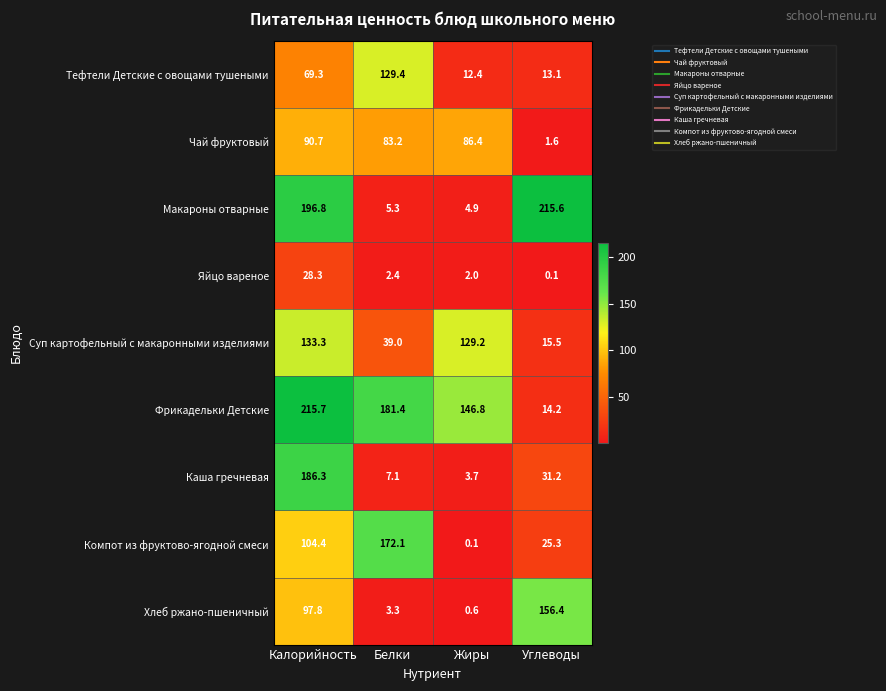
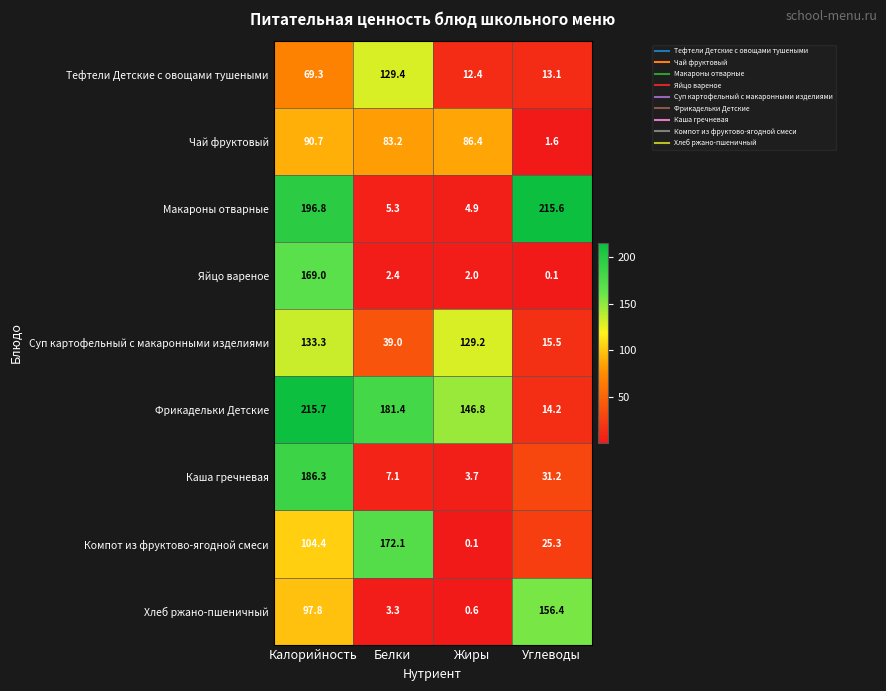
  {
    "Тефтели Детские с овощами тушеными": {
      "Калорийность": 69.3,
      "Белки": 129.4,
      "Жиры": 12.4,
      "Углеводы": 13.1
    },
    "Чай фруктовый": {
      "Калорийность": 90.7,
      "Белки": 83.2,
      "Жиры": 86.4,
      "Углеводы": 1.6
    },
    "Макароны отварные": {
      "Калорийность": 196.8,
      "Белки": 5.3,
      "Жиры": 4.9,
      "Углеводы": 215.6
    },
    "Яйцо вареное": {
-     "Калорийность": 28.3,
+     "Калорийность": 169.0,
      "Белки": 2.4,
      "Жиры": 2.0,
      "Углеводы": 0.1
    },
    "Суп картофельный с макаронными изделиями": {
      "Калорийность": 133.3,
      "Белки": 39.0,
      "Жиры": 129.2,
      "Углеводы": 15.5
    },
    "Фрикадельки Детские": {
      "Калорийность": 215.7,
      "Белки": 181.4,
      "Жиры": 146.8,
      "Углеводы": 14.2
    },
    "Каша гречневая": {
      "Калорийность": 186.3,
      "Белки": 7.1,
      "Жиры": 3.7,
      "Углеводы": 31.2
    },
    "Компот из фруктово-ягодной смеси": {
      "Калорийность": 104.4,
      "Белки": 172.1,
      "Жиры": 0.1,
      "Углеводы": 25.3
    },
    "Хлеб ржано-пшеничный": {
      "Калорийность": 97.8,
      "Белки": 3.3,
      "Жиры": 0.6,
      "Углеводы": 156.4
    }
  }
